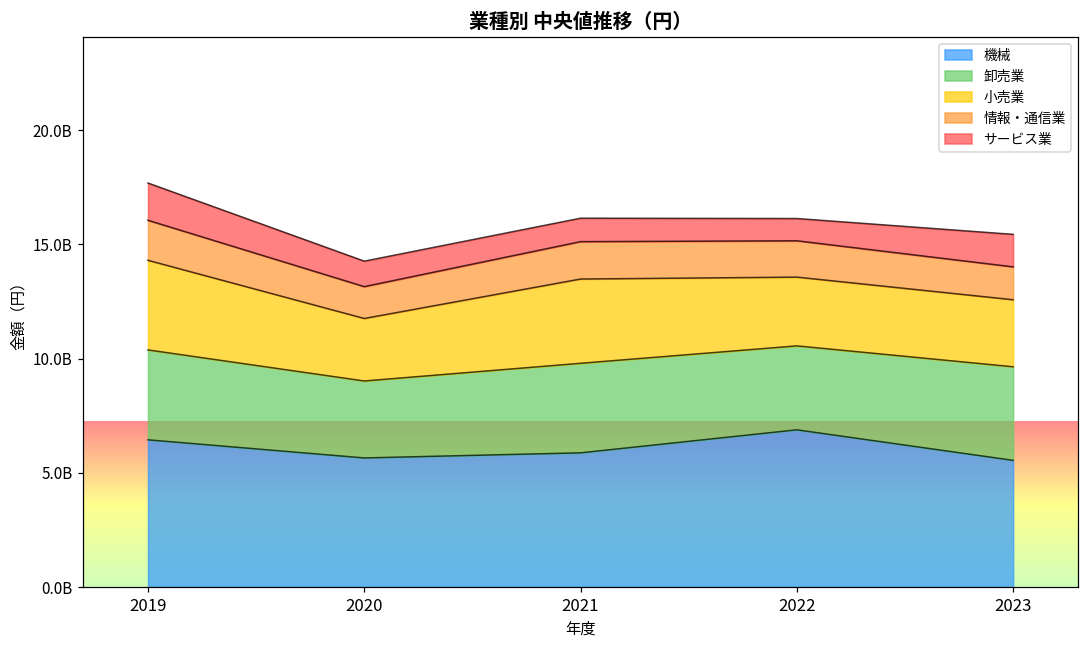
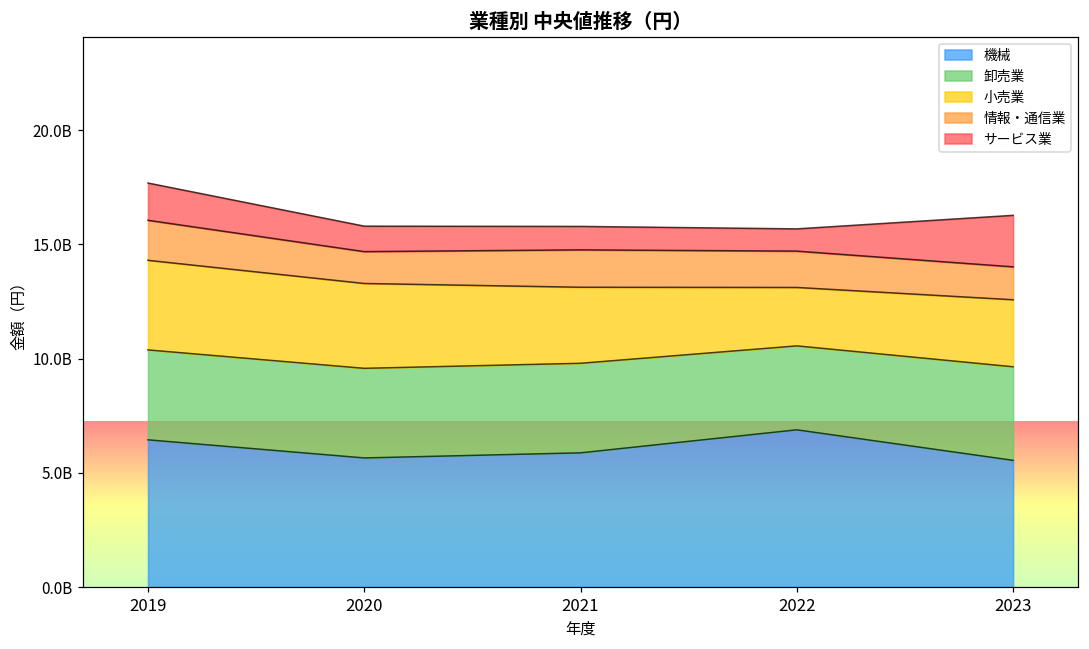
  {
    "機械": {
      "2019": 6400000000,
      "2020": 5700000000,
      "2021": 5900000000,
      "2022": 6900000000,
      "2023": 5500000000
    },
    "卸売業": {
      "2019": 3900000000,
-     "2020": 3400000000,
+     "2020": 3900000000,
      "2021": 3900000000,
      "2022": 3700000000,
      "2023": 4100000000
    },
    "小売業": {
      "2019": 3900000000,
-     "2020": 2700000000,
-     "2021": 3700000000,
-     "2022": 3000000000,
+     "2020": 3700000000,
+     "2021": 3300000000,
+     "2022": 2600000000,
      "2023": 2900000000
    },
    "情報・通信業": {
      "2019": 1800000000,
      "2020": 1400000000,
      "2021": 1600000000,
      "2022": 1600000000,
      "2023": 1400000000
    },
    "サービス業": {
      "2019": 1600000000,
      "2020": 1100000000,
      "2021": 1000000000,
      "2022": 1000000000,
-     "2023": 1400000000
+     "2023": 2300000000
    }
  }
